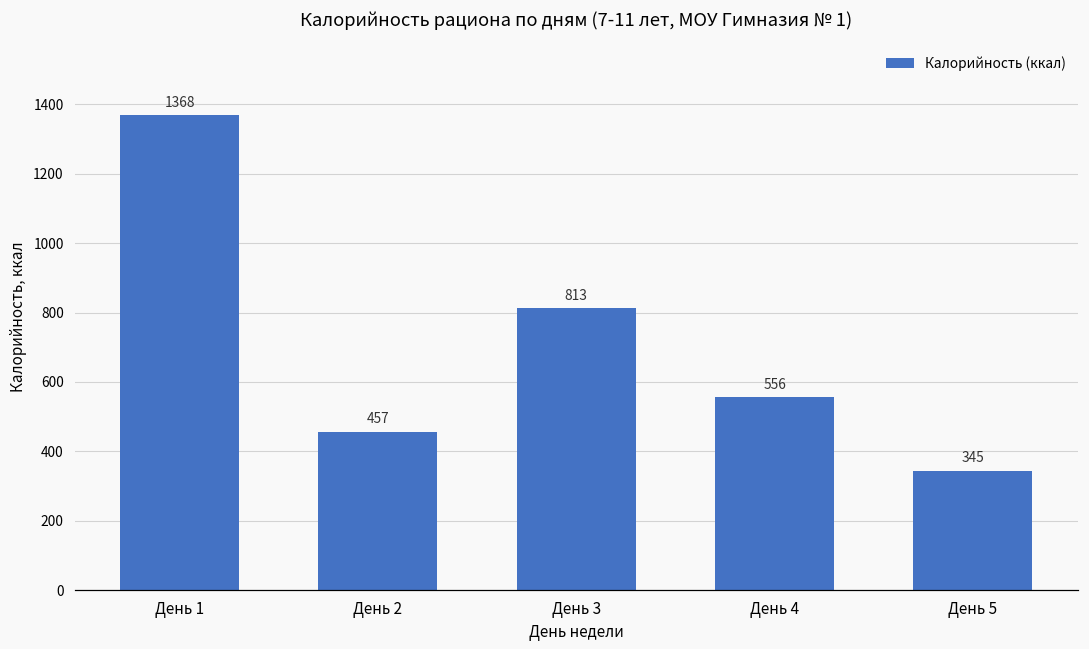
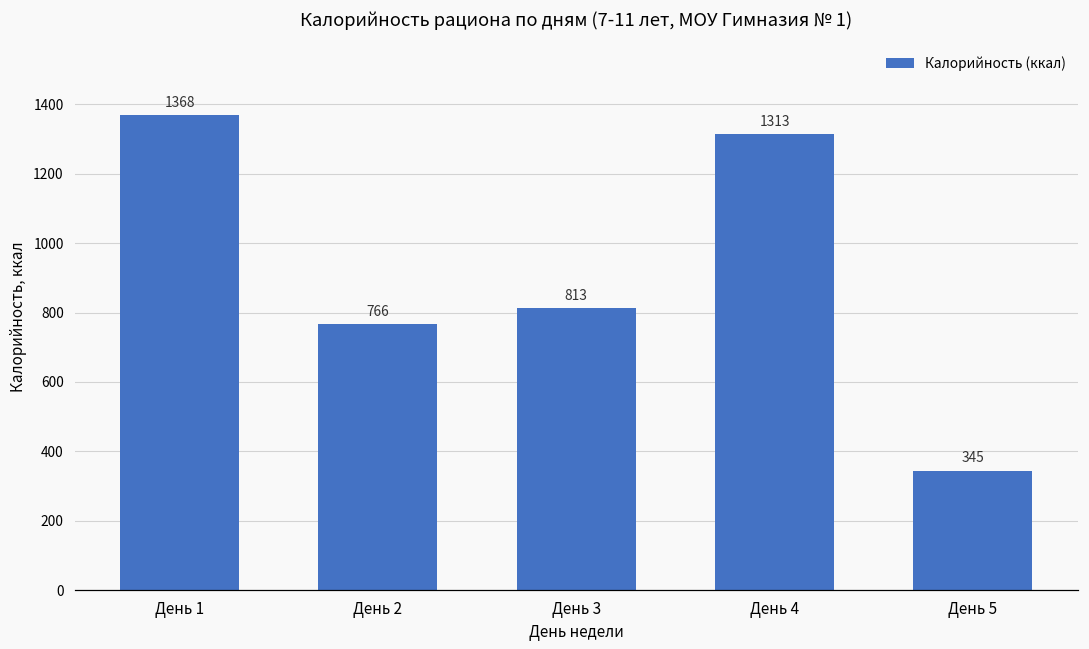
  {
    "День 1": 1368,
-   "День 2": 457,
+   "День 2": 766,
    "День 3": 813,
-   "День 4": 556,
+   "День 4": 1313,
    "День 5": 345
  }
